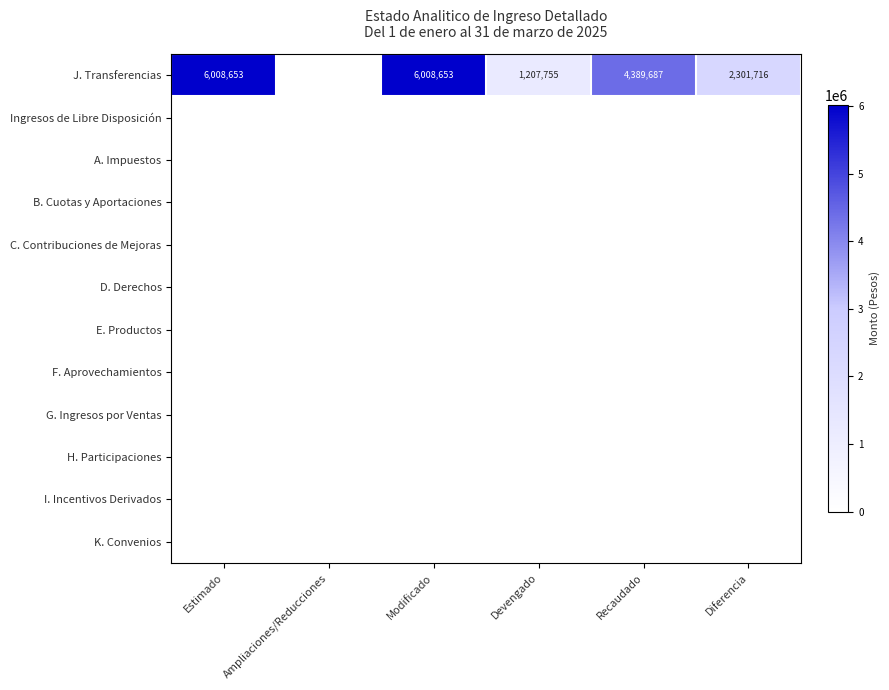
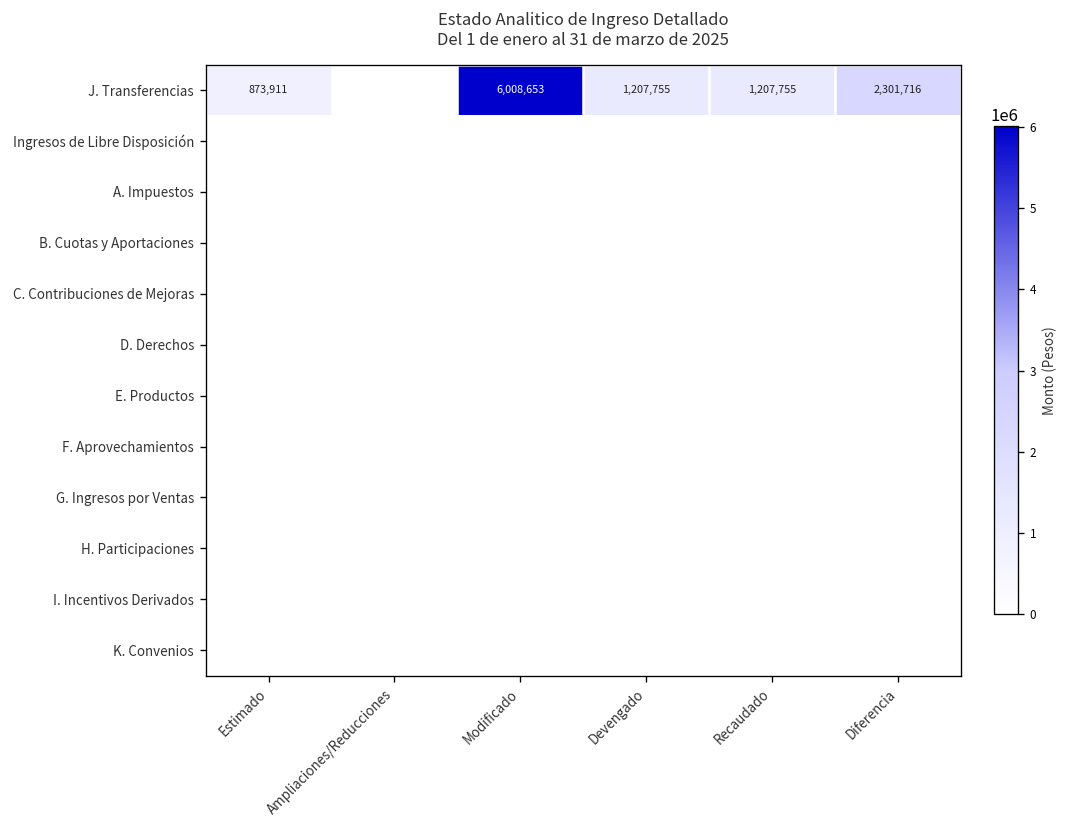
  {
    "J. Transferencias": {
-     "Estimado": "6,008,653",
+     "Estimado": "873,911",
      "Modificado": "6,008,653",
      "Devengado": "1,207,755",
-     "Recaudado": "4,389,687",
+     "Recaudado": "1,207,755",
      "Diferencia": "2,301,716"
    }
  }
